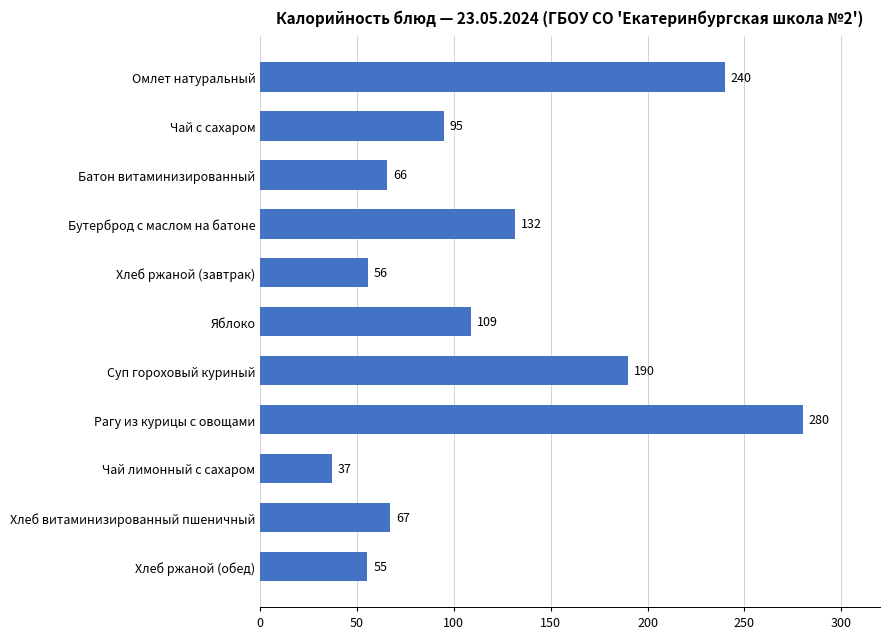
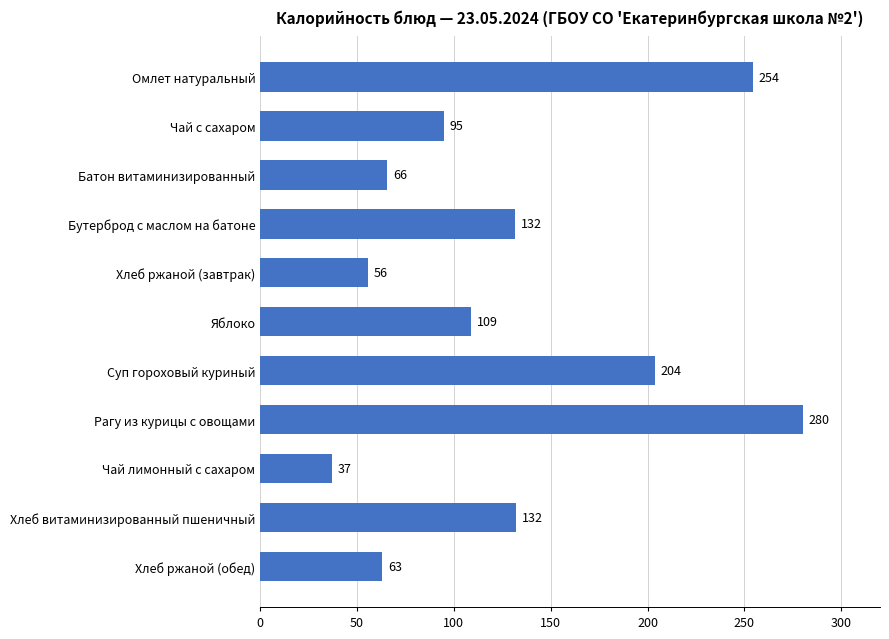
  {
-   "Омлет натуральный": 240,
+   "Омлет натуральный": 254,
    "Чай с сахаром": 95,
    "Батон витаминизированный": 66,
    "Бутерброд с маслом на батоне": 132,
    "Хлеб ржаной (завтрак)": 56,
    "Яблоко": 109,
-   "Суп гороховый куриный": 190,
+   "Суп гороховый куриный": 204,
    "Рагу из курицы с овощами": 280,
    "Чай лимонный с сахаром": 37,
-   "Хлеб витаминизированный пшеничный": 67,
-   "Хлеб ржаной (обед)": 55
+   "Хлеб витаминизированный пшеничный": 132,
+   "Хлеб ржаной (обед)": 63
  }
